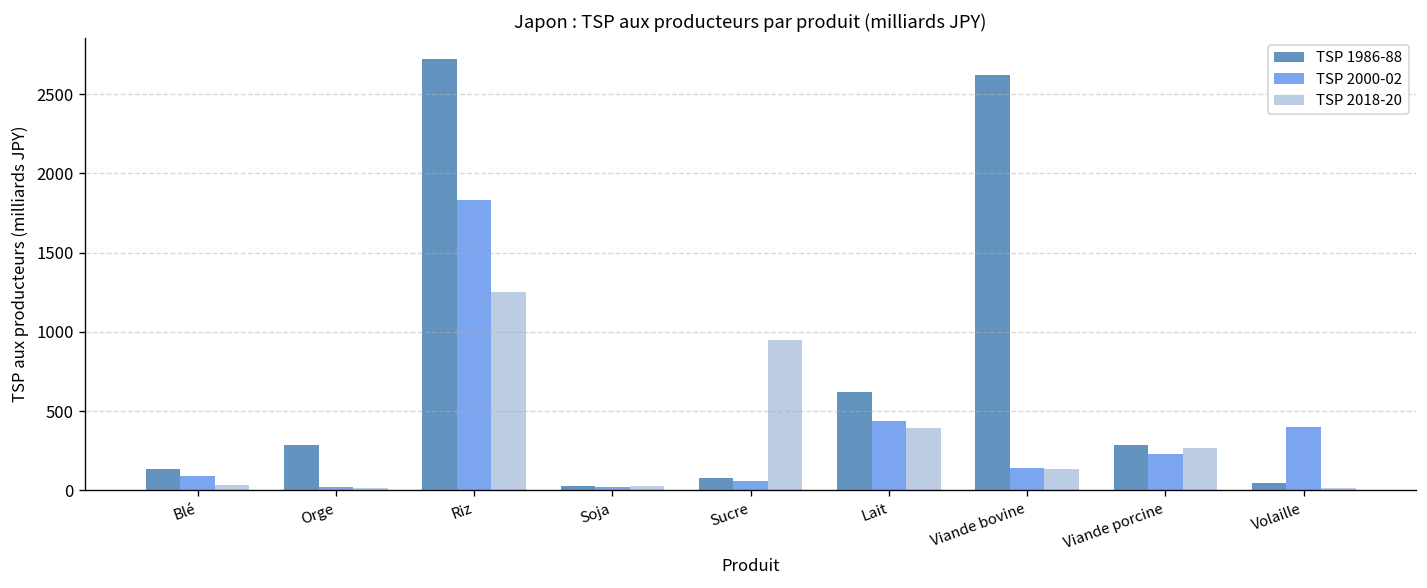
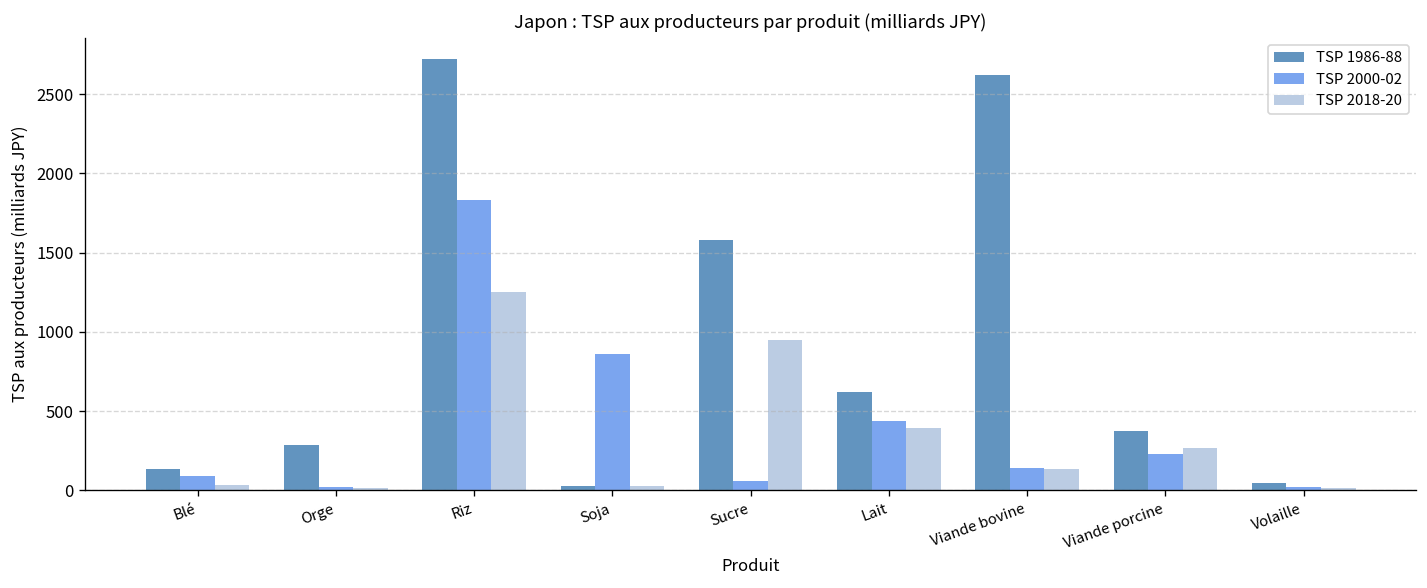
  {
    "TSP 1986-88": {
      "Blé": 140,
      "Orge": 290,
      "Riz": 2720,
      "Soja": 30,
-     "Sucre": 80,
+     "Sucre": 1580,
      "Lait": 620,
      "Viande bovine": 2620,
-     "Viande porcine": 280,
+     "Viande porcine": 380,
      "Volaille": 40
    },
    "TSP 2000-02": {
      "Blé": 90,
      "Orge": 20,
      "Riz": 1830,
-     "Soja": 20,
+     "Soja": 860,
      "Sucre": 60,
      "Lait": 440,
      "Viande bovine": 140,
      "Viande porcine": 230,
-     "Volaille": 400
+     "Volaille": 20
    },
    "TSP 2018-20": {
      "Blé": 40,
      "Riz": 1250,
      "Soja": 30,
      "Sucre": 950,
      "Lait": 400,
      "Viande bovine": 140,
      "Viande porcine": 270
    }
  }
